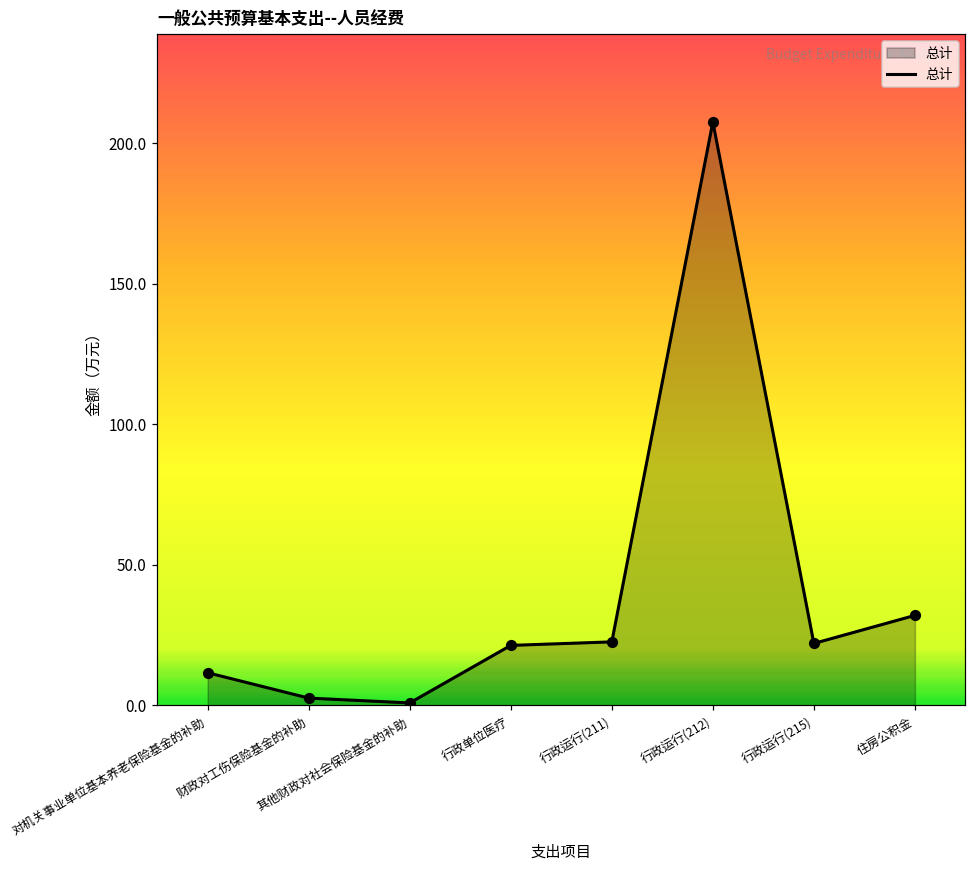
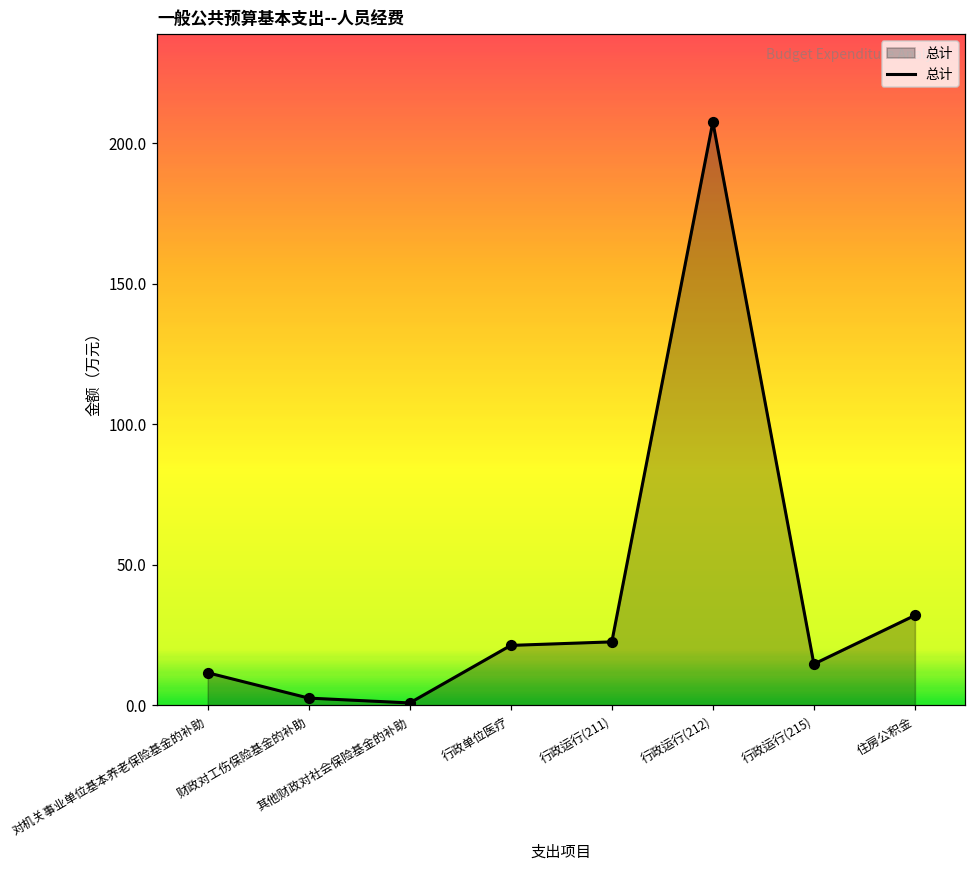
  {
    "对机关事业单位基本养老保险基金的补助": 12,
    "财政对工伤保险基金的补助": 3,
    "其他财政对社会保险基金的补助": 1,
    "行政单位医疗": 21,
    "行政运行(211)": 23,
    "行政运行(212)": 207,
-   "行政运行(215)": 22,
+   "行政运行(215)": 15,
    "住房公积金": 32
  }
